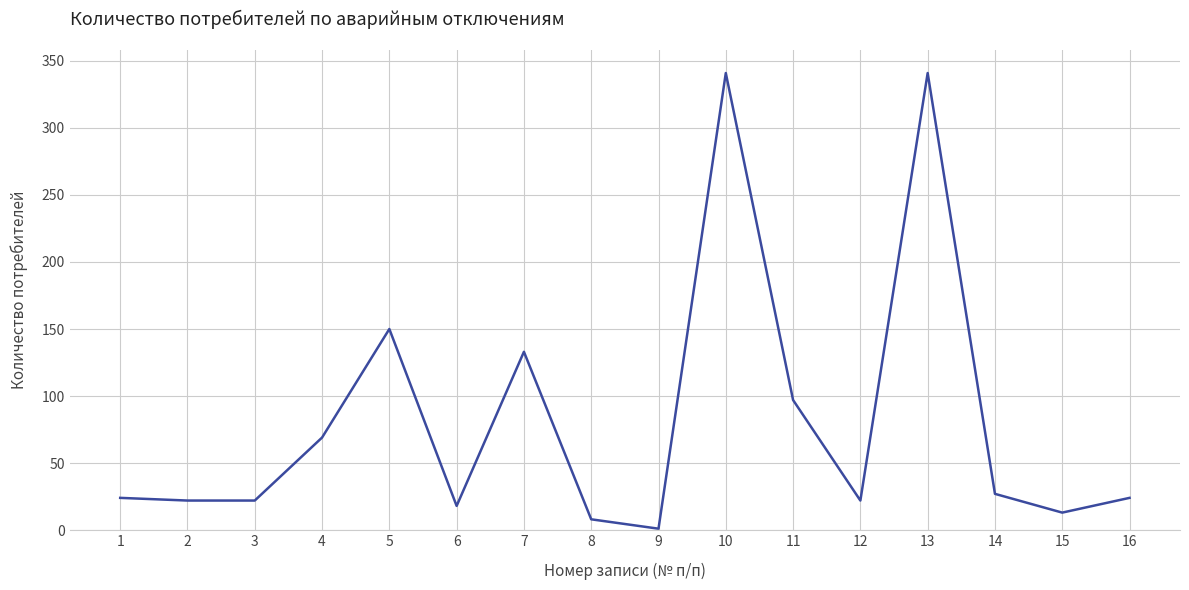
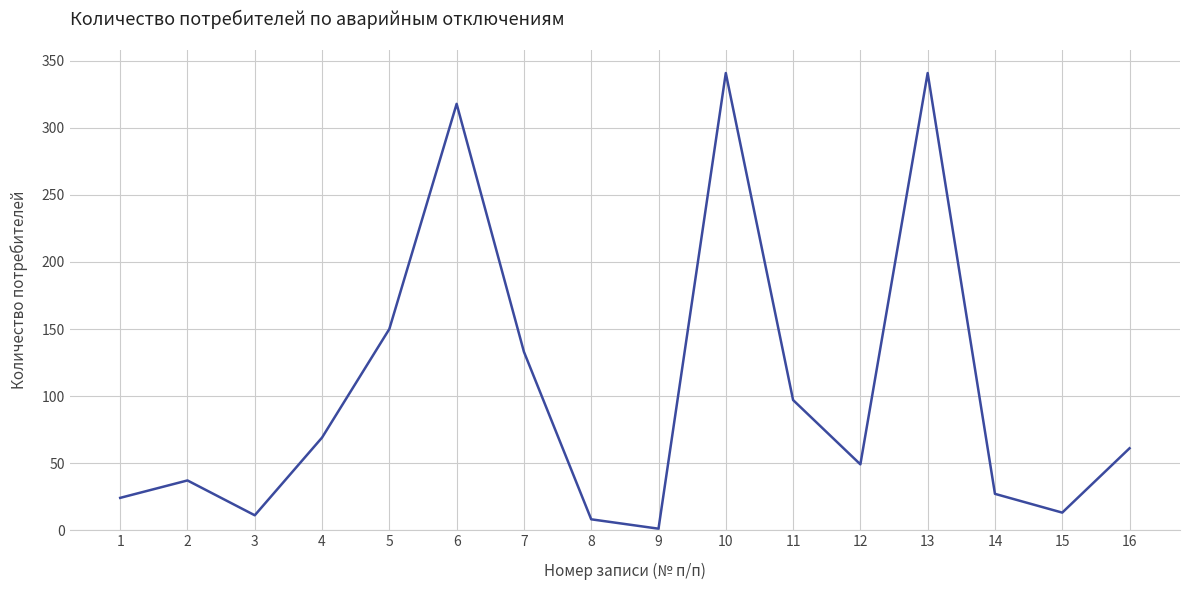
  {
    "1": 24,
-   "2": 22,
-   "3": 22,
+   "2": 37,
+   "3": 11,
    "4": 69,
    "5": 150,
-   "6": 18,
+   "6": 318,
    "7": 133,
    "8": 8,
    "9": 1,
    "10": 341,
    "11": 97,
-   "12": 22,
+   "12": 49,
    "13": 341,
    "14": 27,
    "15": 13,
-   "16": 24
+   "16": 61
  }
